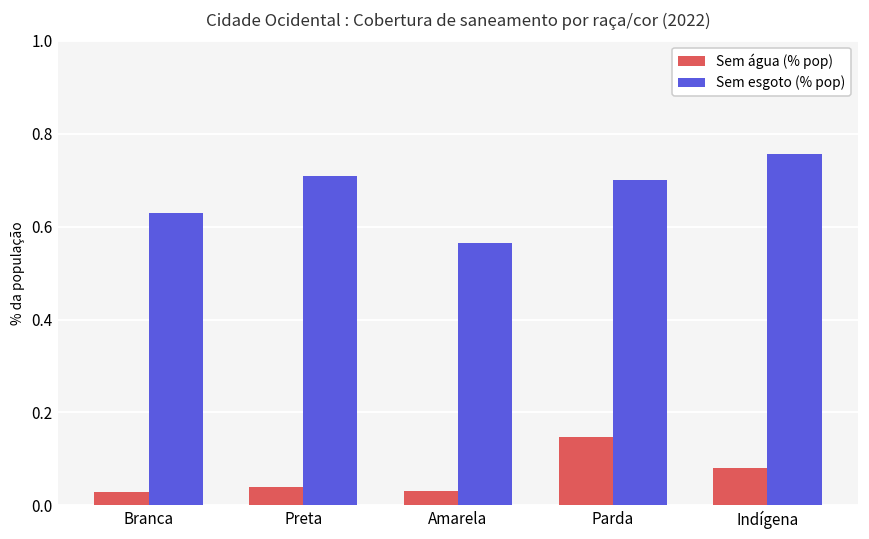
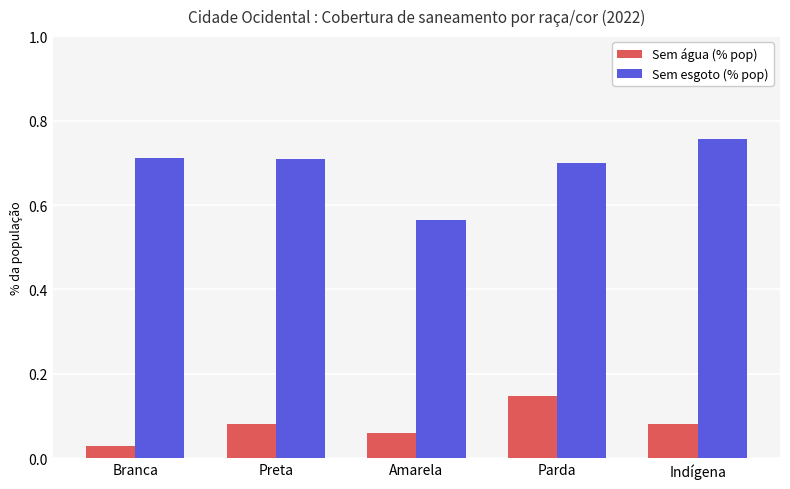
  {
    "Sem água (% pop)": {
      "Branca": 0.03,
-     "Preta": 0.04,
-     "Amarela": 0.03,
+     "Preta": 0.08,
+     "Amarela": 0.06,
      "Parda": 0.15,
      "Indígena": 0.08
    },
    "Sem esgoto (% pop)": {
-     "Branca": 0.63,
+     "Branca": 0.71,
      "Preta": 0.71,
      "Amarela": 0.57,
      "Parda": 0.70,
      "Indígena": 0.76
    }
  }
